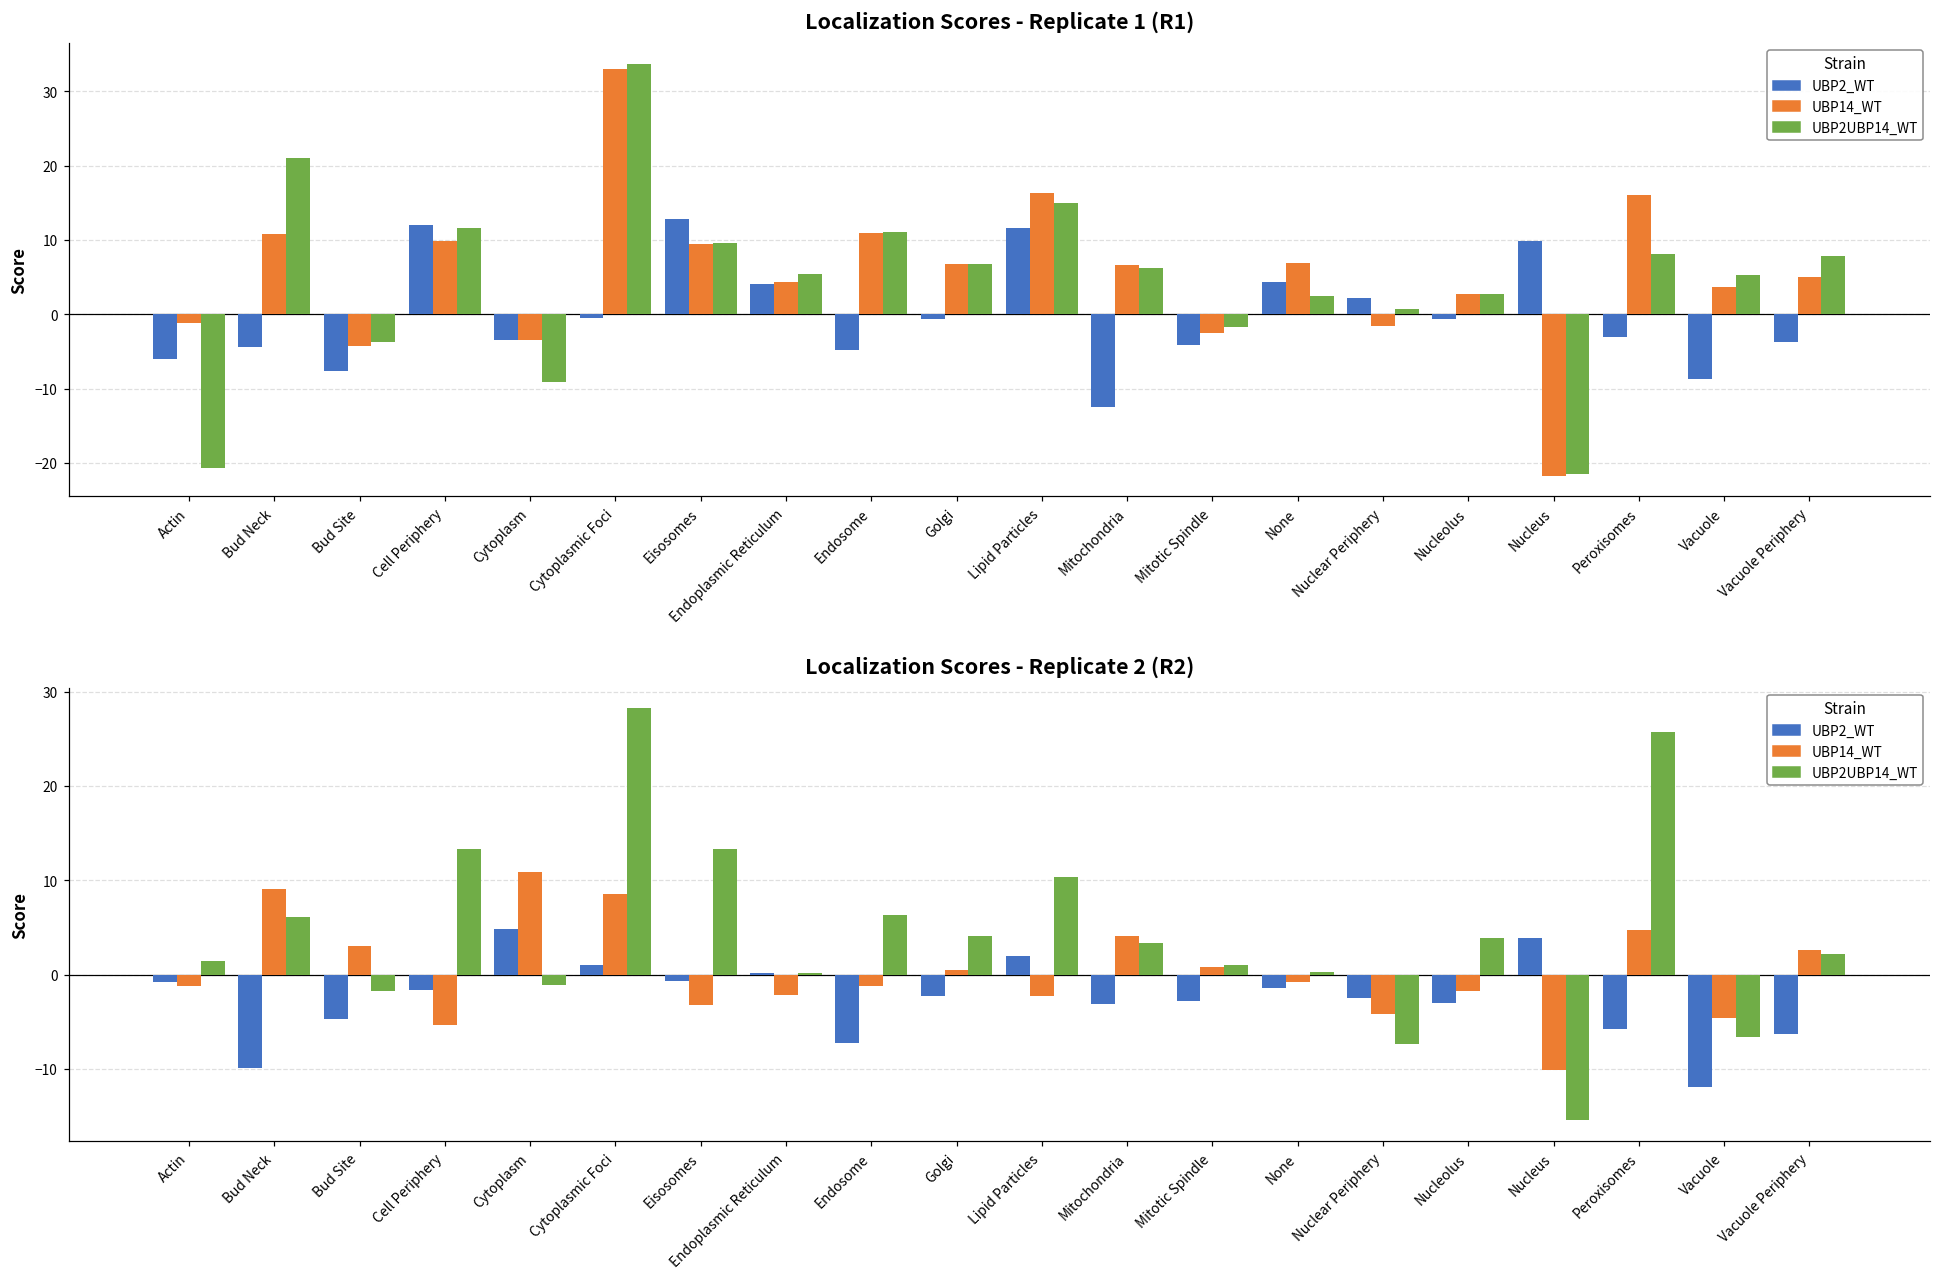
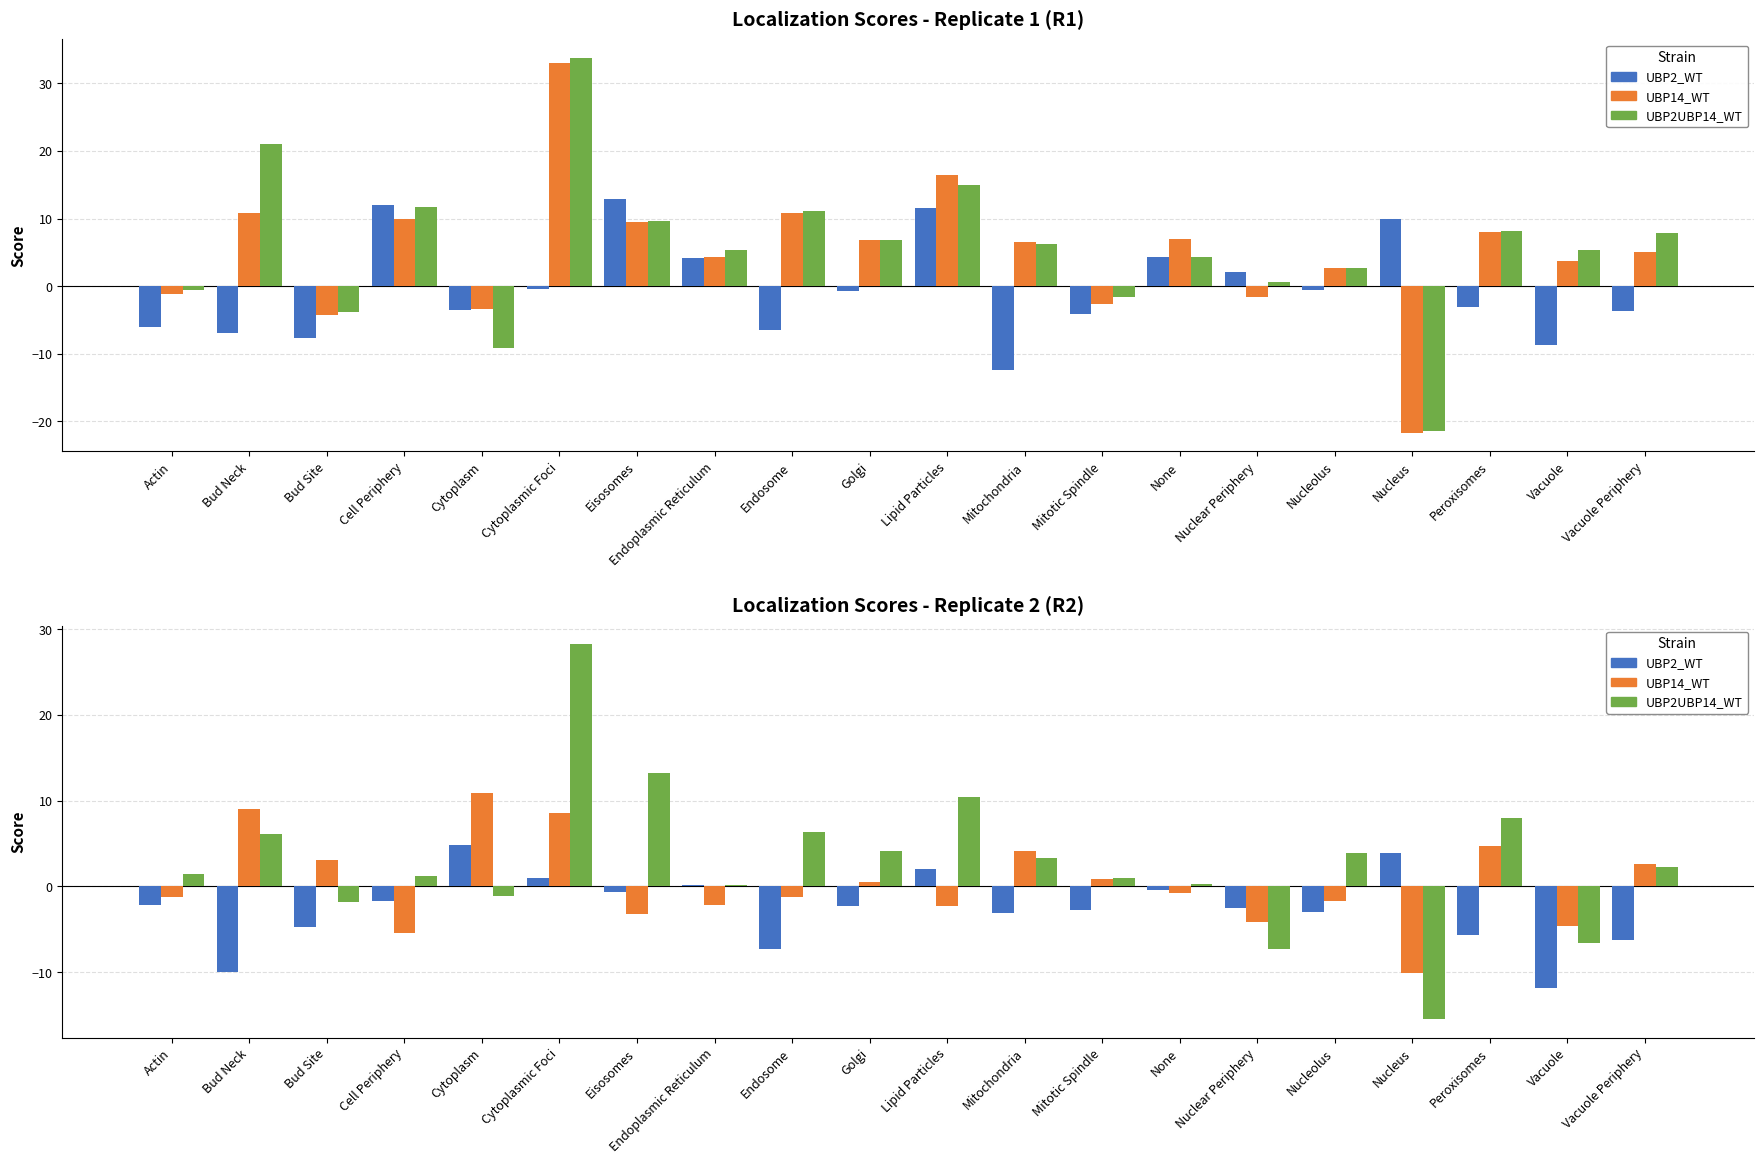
  {
    "Localization Scores - Replicate 1 (R1)": {
      "UBP2_WT": {
        "Actin": -6,
-       "Bud Neck": -4,
+       "Bud Neck": -7,
        "Bud Site": -8,
        "Cell Periphery": 12,
        "Cytoplasm": -3,
        "Cytoplasmic Foci": -1,
        "Eisosomes": 13,
        "Endoplasmic Reticulum": 4,
-       "Endosome": -5,
+       "Endosome": -6,
        "Golgi": -1,
        "Lipid Particles": 12,
        "Mitochondria": -12,
        "Mitotic Spindle": -4,
        "None": 4,
        "Nuclear Periphery": 2,
        "Nucleolus": -1,
        "Nucleus": 10,
        "Peroxisomes": -3,
        "Vacuole": -9,
        "Vacuole Periphery": -4
      },
      "UBP14_WT": {
        "Actin": -1,
        "Bud Neck": 11,
        "Bud Site": -4,
        "Cell Periphery": 10,
        "Cytoplasm": -3,
        "Cytoplasmic Foci": 33,
        "Eisosomes": 10,
        "Endoplasmic Reticulum": 4,
        "Endosome": 11,
        "Golgi": 7,
        "Lipid Particles": 16,
        "Mitochondria": 7,
        "Mitotic Spindle": -3,
        "None": 7,
        "Nuclear Periphery": -2,
        "Nucleolus": 3,
        "Nucleus": -22,
-       "Peroxisomes": 16,
+       "Peroxisomes": 8,
        "Vacuole": 4,
        "Vacuole Periphery": 5
      },
      "UBP2UBP14_WT": {
-       "Actin": -21,
+       "Actin": -1,
        "Bud Neck": 21,
        "Bud Site": -4,
        "Cell Periphery": 12,
        "Cytoplasm": -9,
        "Cytoplasmic Foci": 34,
        "Eisosomes": 10,
        "Endoplasmic Reticulum": 5,
        "Endosome": 11,
        "Golgi": 7,
        "Lipid Particles": 15,
        "Mitochondria": 6,
        "Mitotic Spindle": -2,
-       "None": 2,
+       "None": 4,
        "Nuclear Periphery": 1,
        "Nucleolus": 3,
        "Nucleus": -22,
        "Peroxisomes": 8,
        "Vacuole": 5,
        "Vacuole Periphery": 8
      }
    },
    "Localization Scores - Replicate 2 (R2)": {
      "UBP2_WT": {
-       "Actin": -1,
+       "Actin": -2,
        "Bud Neck": -10,
        "Bud Site": -5,
        "Cell Periphery": -2,
        "Cytoplasm": 5,
        "Cytoplasmic Foci": 1,
        "Eisosomes": -1,
        "Endosome": -7,
        "Golgi": -2,
        "Lipid Particles": 2,
        "Mitochondria": -3,
        "Mitotic Spindle": -3,
-       "None": -1,
+       "None": 0,
        "Nuclear Periphery": -2,
        "Nucleolus": -3,
        "Nucleus": 4,
        "Peroxisomes": -6,
        "Vacuole": -12,
        "Vacuole Periphery": -6
      },
      "UBP14_WT": {
        "Actin": -1,
        "Bud Neck": 9,
        "Bud Site": 3,
        "Cell Periphery": -5,
        "Cytoplasm": 11,
        "Cytoplasmic Foci": 9,
        "Eisosomes": -3,
        "Endoplasmic Reticulum": -2,
        "Endosome": -1,
        "Golgi": 1,
        "Lipid Particles": -2,
        "Mitochondria": 4,
        "Mitotic Spindle": 1,
        "None": -1,
        "Nuclear Periphery": -4,
        "Nucleolus": -2,
        "Nucleus": -10,
        "Peroxisomes": 5,
        "Vacuole": -5,
        "Vacuole Periphery": 3
      },
      "UBP2UBP14_WT": {
        "Actin": 1,
        "Bud Neck": 6,
        "Bud Site": -2,
-       "Cell Periphery": 13,
+       "Cell Periphery": 1,
        "Cytoplasm": -1,
        "Cytoplasmic Foci": 28,
        "Eisosomes": 13,
        "Endosome": 6,
        "Golgi": 4,
        "Lipid Particles": 10,
        "Mitochondria": 3,
        "Mitotic Spindle": 1,
        "Nuclear Periphery": -7,
        "Nucleolus": 4,
        "Nucleus": -15,
-       "Peroxisomes": 26,
+       "Peroxisomes": 8,
        "Vacuole": -7,
        "Vacuole Periphery": 2
      }
    }
  }
